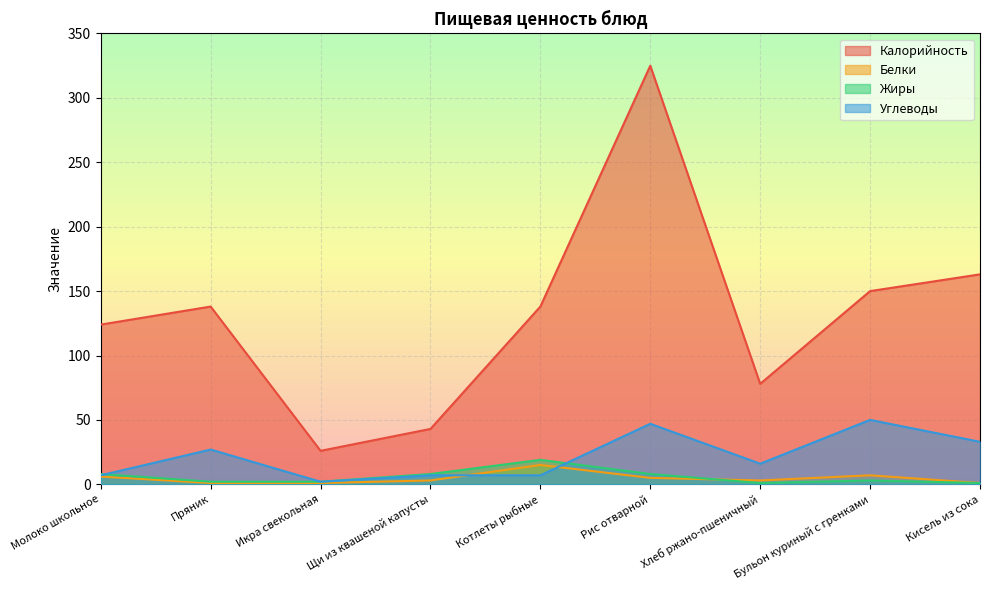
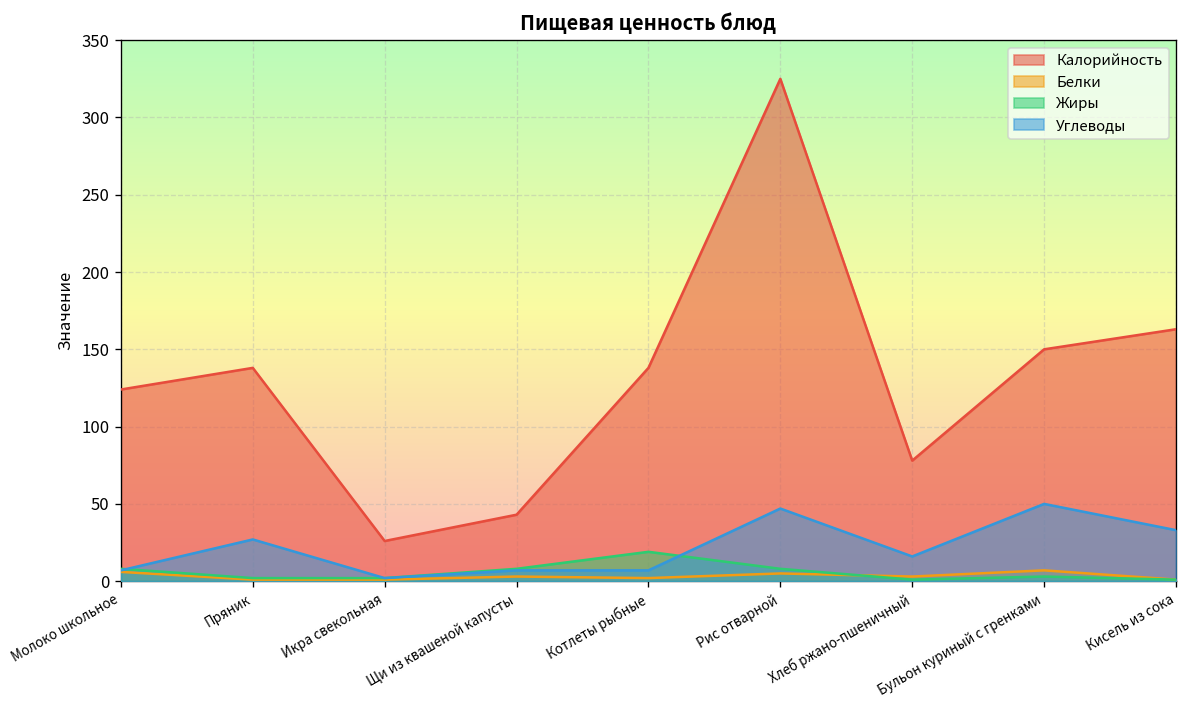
  {
    "Калорийность": {
      "Молоко школьное": 124,
      "Пряник": 138,
      "Икра свекольная": 26,
      "Щи из квашеной капусты": 43,
      "Котлеты рыбные": 138,
      "Рис отварной": 325,
      "Хлеб ржано-пшеничный": 78,
      "Бульон куриный с гренками": 150,
      "Кисель из сока": 163
    },
    "Белки": {
      "Щи из квашеной капусты": 3,
-     "Котлеты рыбные": 15,
+     "Котлеты рыбные": 2,
      "Рис отварной": 5,
      "Хлеб ржано-пшеничный": 3,
      "Бульон куриный с гренками": 7
    },
    "Жиры": {
      "Котлеты рыбные": 19,
      "Рис отварной": 8,
      "Хлеб ржано-пшеничный": 1,
      "Бульон куриный с гренками": 3
    },
    "Углеводы": {
      "Пряник": 27,
      "Котлеты рыбные": 7,
      "Рис отварной": 47,
      "Хлеб ржано-пшеничный": 16,
      "Бульон куриный с гренками": 50,
      "Кисель из сока": 33
    }
  }
